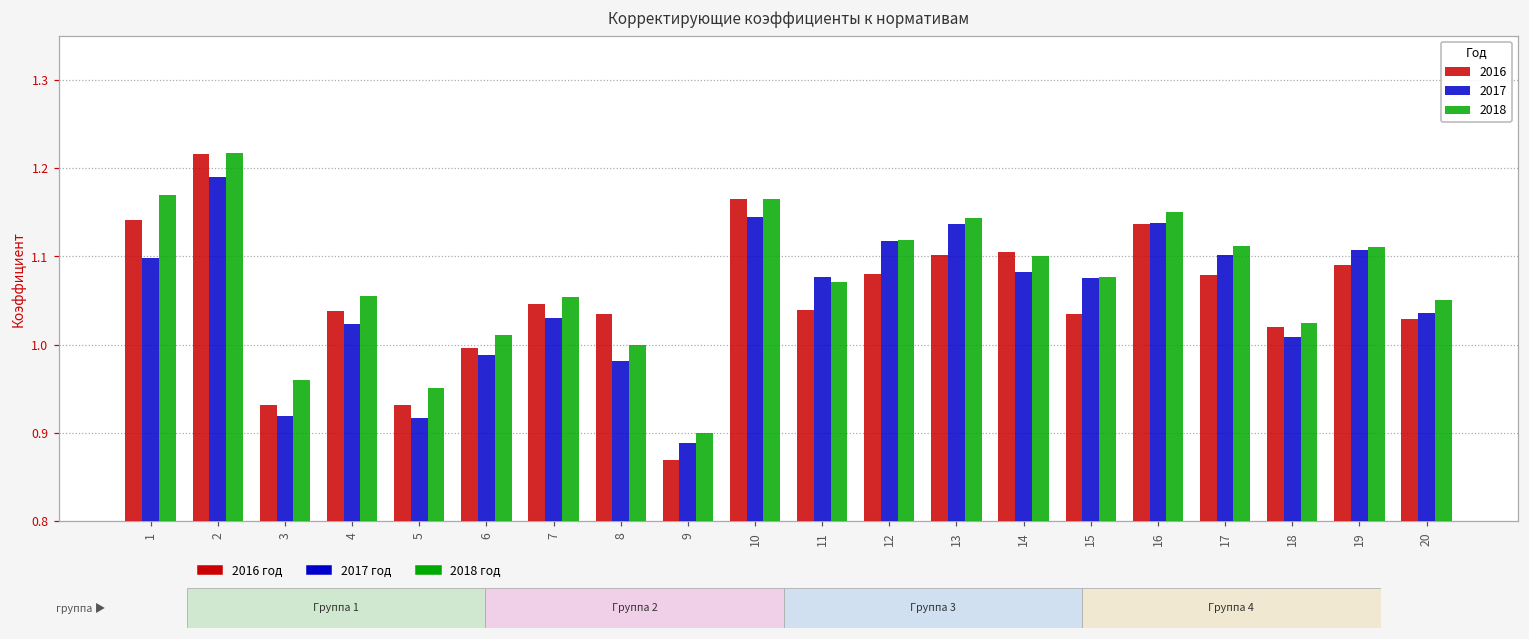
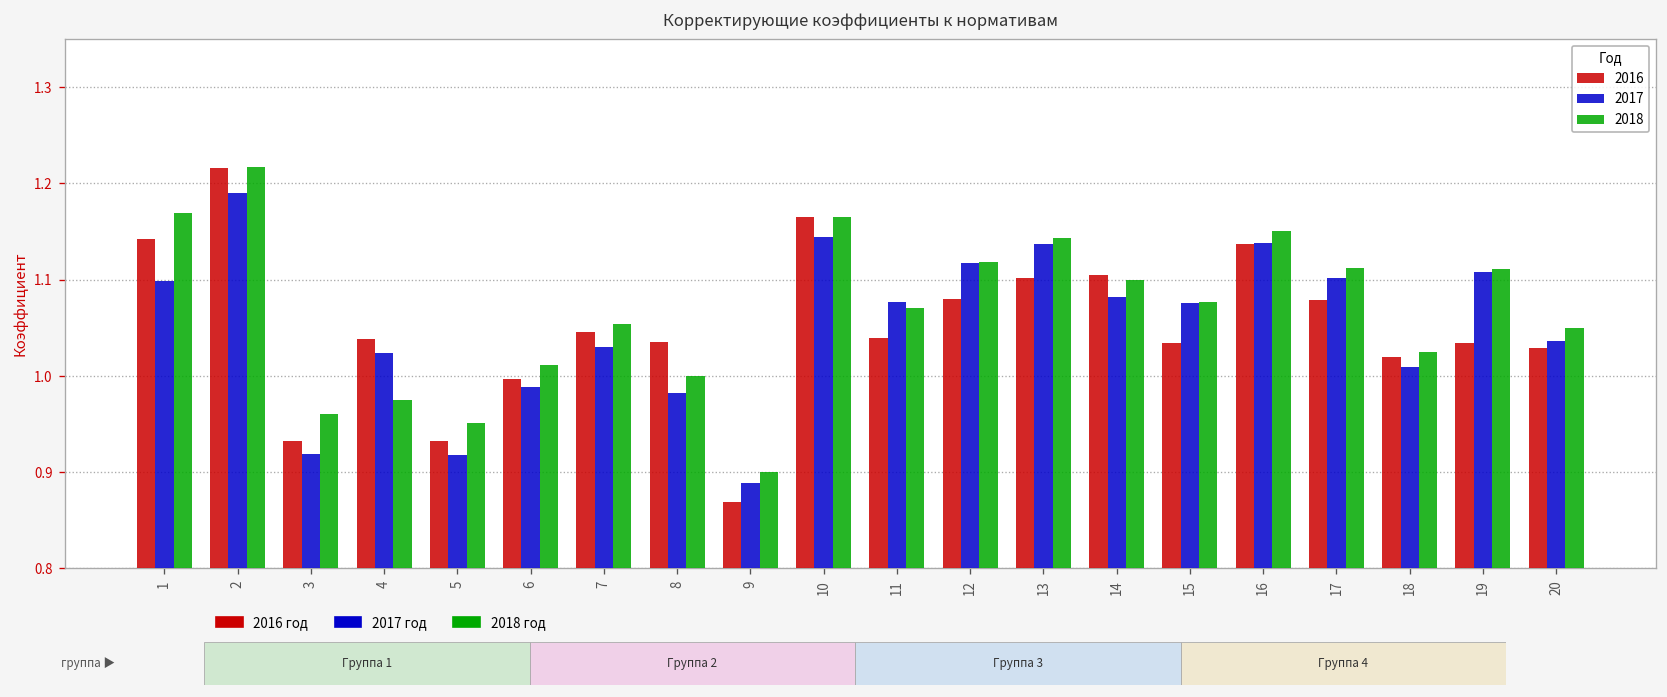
  {
    "2016": {
      "1": 1.14,
      "2": 1.22,
      "3": 0.93,
      "4": 1.04,
      "5": 0.93,
      "6": 1.00,
      "7": 1.05,
      "8": 1.03,
      "9": 0.87,
      "10": 1.17,
      "11": 1.04,
      "12": 1.08,
      "13": 1.10,
      "14": 1.11,
      "15": 1.03,
      "16": 1.14,
      "17": 1.08,
      "18": 1.02,
-     "19": 1.09,
+     "19": 1.03,
      "20": 1.03
    },
    "2017": {
      "1": 1.10,
      "2": 1.19,
      "3": 0.92,
      "4": 1.02,
      "5": 0.92,
      "6": 0.99,
      "7": 1.03,
      "8": 0.98,
      "9": 0.89,
      "10": 1.14,
      "11": 1.08,
      "12": 1.12,
      "13": 1.14,
      "14": 1.08,
      "15": 1.08,
      "16": 1.14,
      "17": 1.10,
      "18": 1.01,
      "19": 1.11,
      "20": 1.04
    },
    "2018": {
      "1": 1.17,
      "2": 1.22,
      "3": 0.96,
-     "4": 1.06,
+     "4": 0.98,
      "5": 0.95,
      "6": 1.01,
      "7": 1.05,
      "8": 1.00,
      "9": 0.90,
      "10": 1.16,
      "11": 1.07,
      "12": 1.12,
      "13": 1.14,
      "14": 1.10,
      "15": 1.08,
      "16": 1.15,
      "17": 1.11,
      "18": 1.02,
      "19": 1.11,
      "20": 1.05
    }
  }
